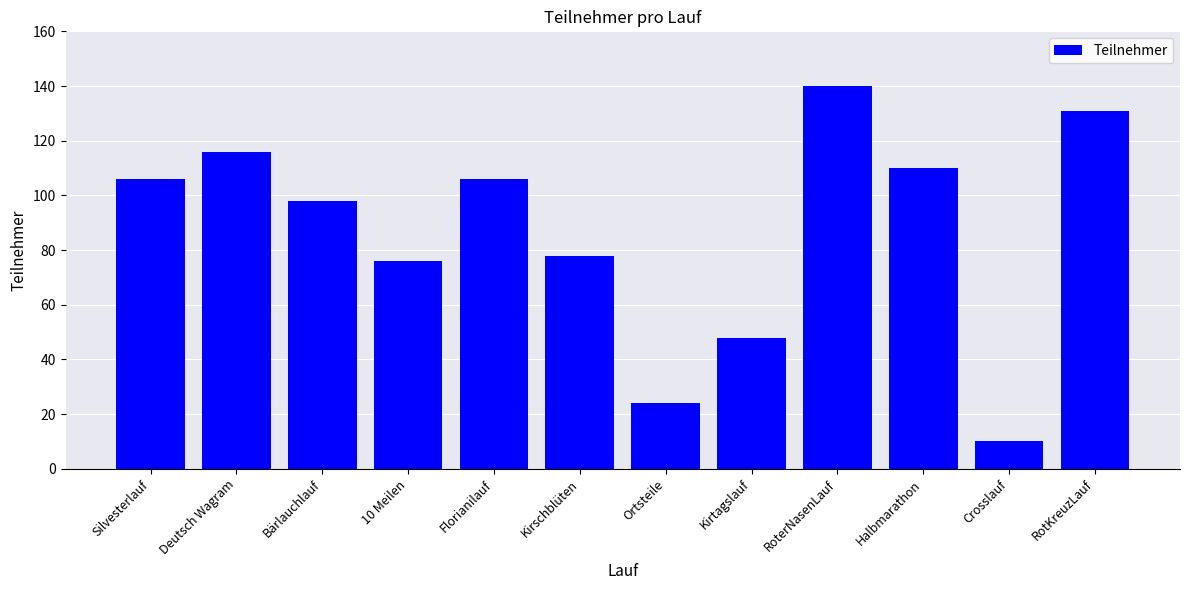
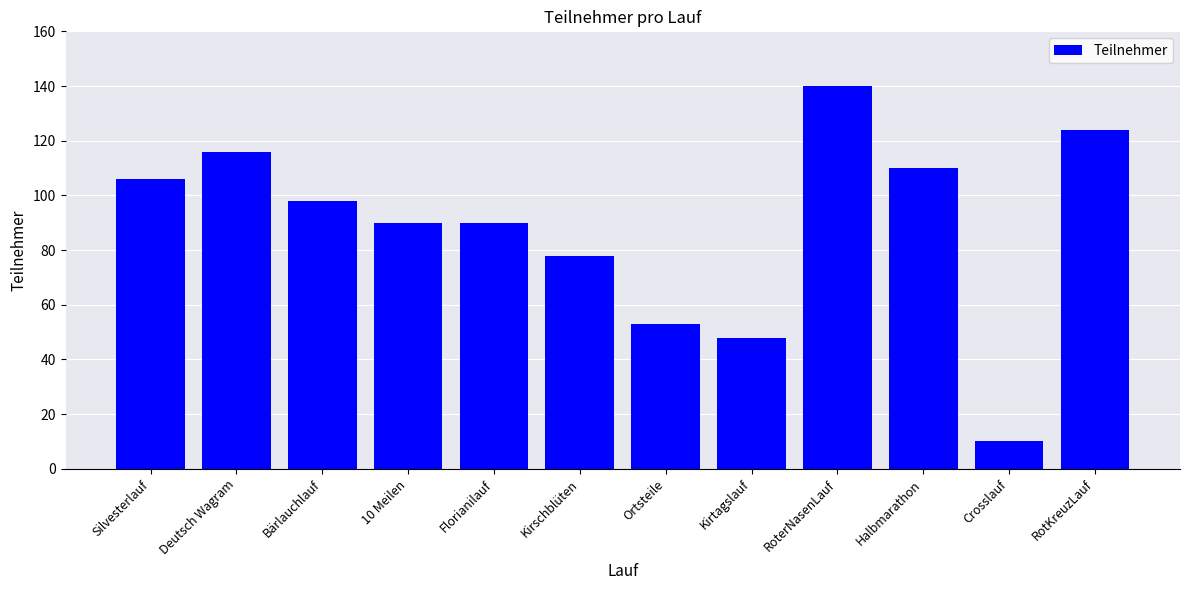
  {
    "Silvesterlauf": 106,
    "Deutsch Wagram": 116,
    "Bärlauchlauf": 98,
-   "10 Meilen": 76,
-   "Florianilauf": 106,
+   "10 Meilen": 90,
+   "Florianilauf": 90,
    "Kirschblüten": 78,
-   "Ortsteile": 24,
+   "Ortsteile": 53,
    "Kirtagslauf": 48,
    "RoterNasenLauf": 140,
    "Halbmarathon": 110,
    "Crosslauf": 10,
-   "RotKreuzLauf": 131
+   "RotKreuzLauf": 124
  }
